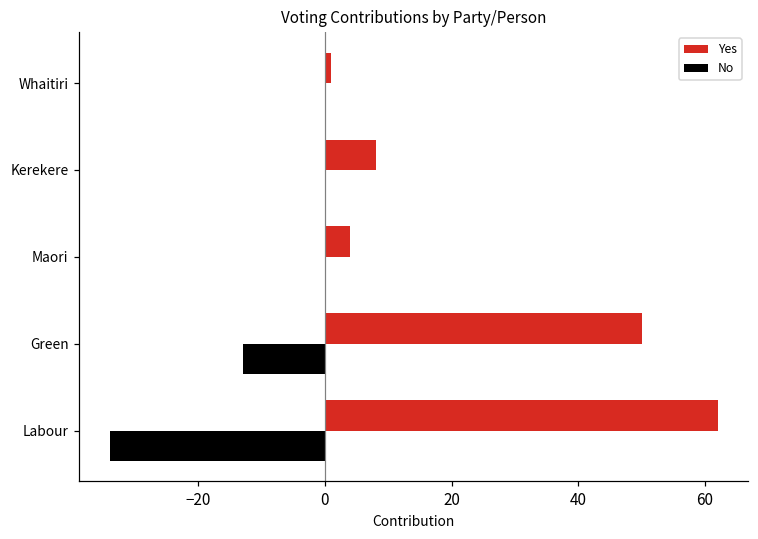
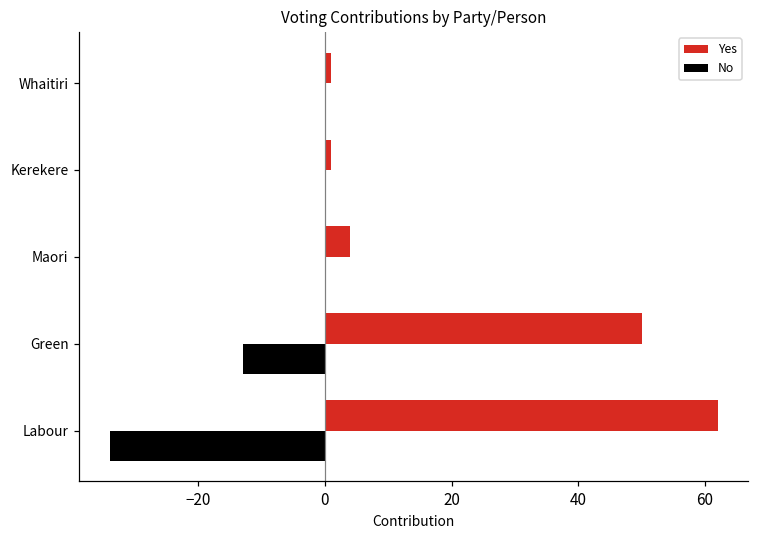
  {
    "Yes": {
      "Whaitiri": 1,
-     "Kerekere": 8,
+     "Kerekere": 1,
      "Maori": 4,
      "Green": 50,
      "Labour": 62
    },
    "No": {
      "Whaitiri": 0,
      "Kerekere": 0,
      "Maori": 0,
      "Green": -13,
      "Labour": -34
    }
  }
